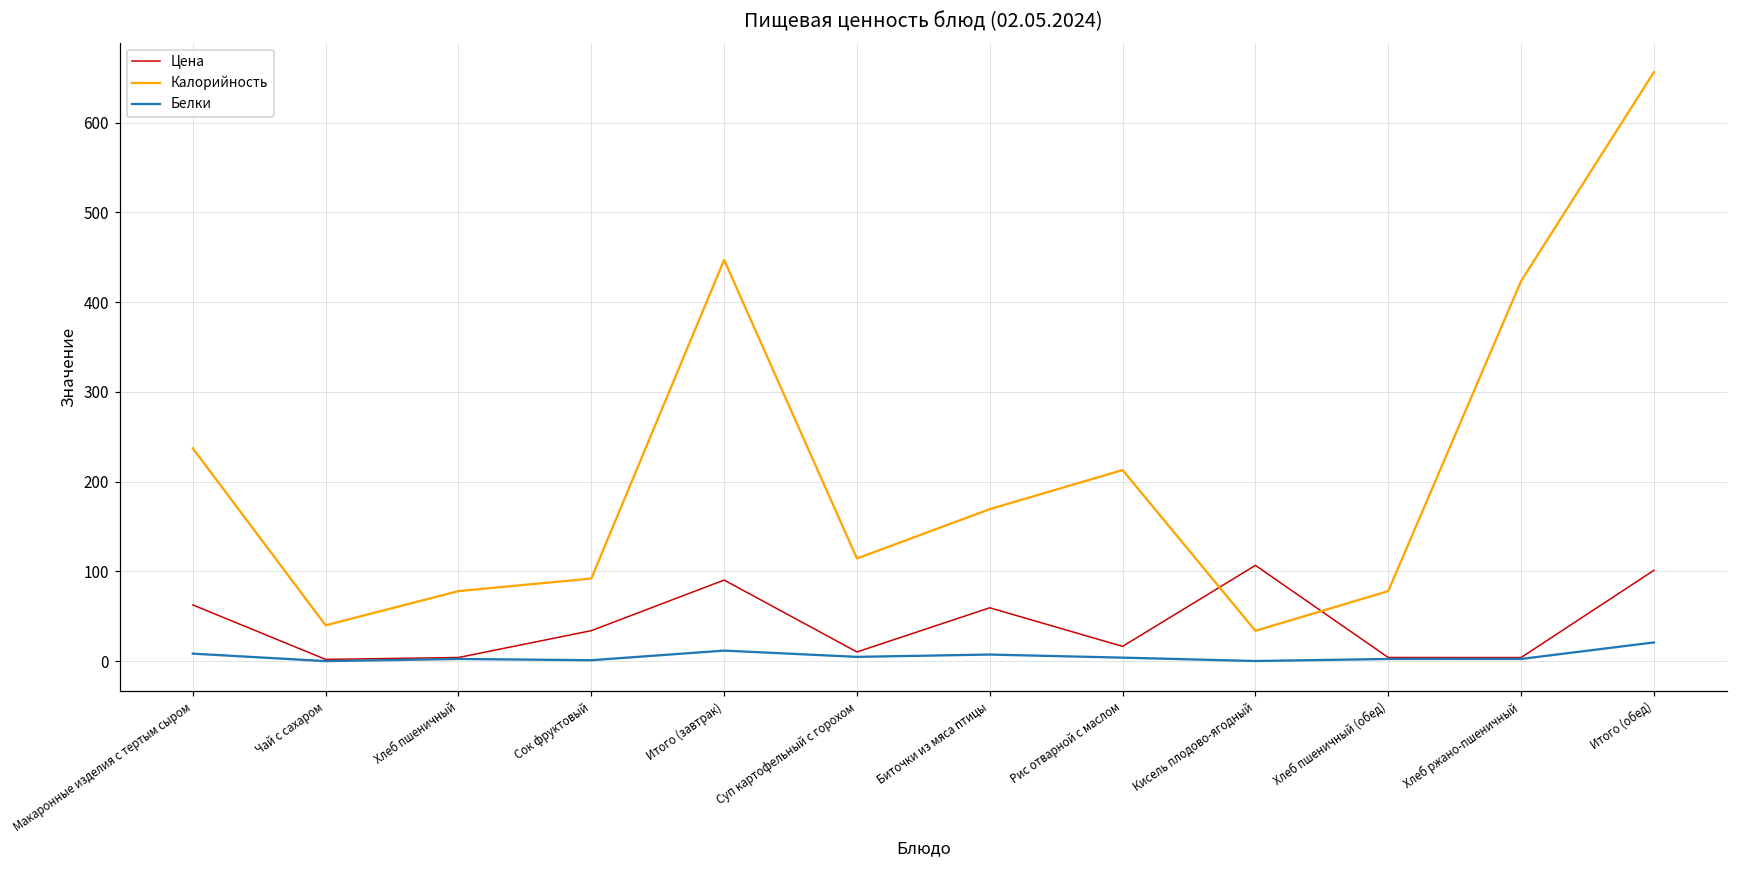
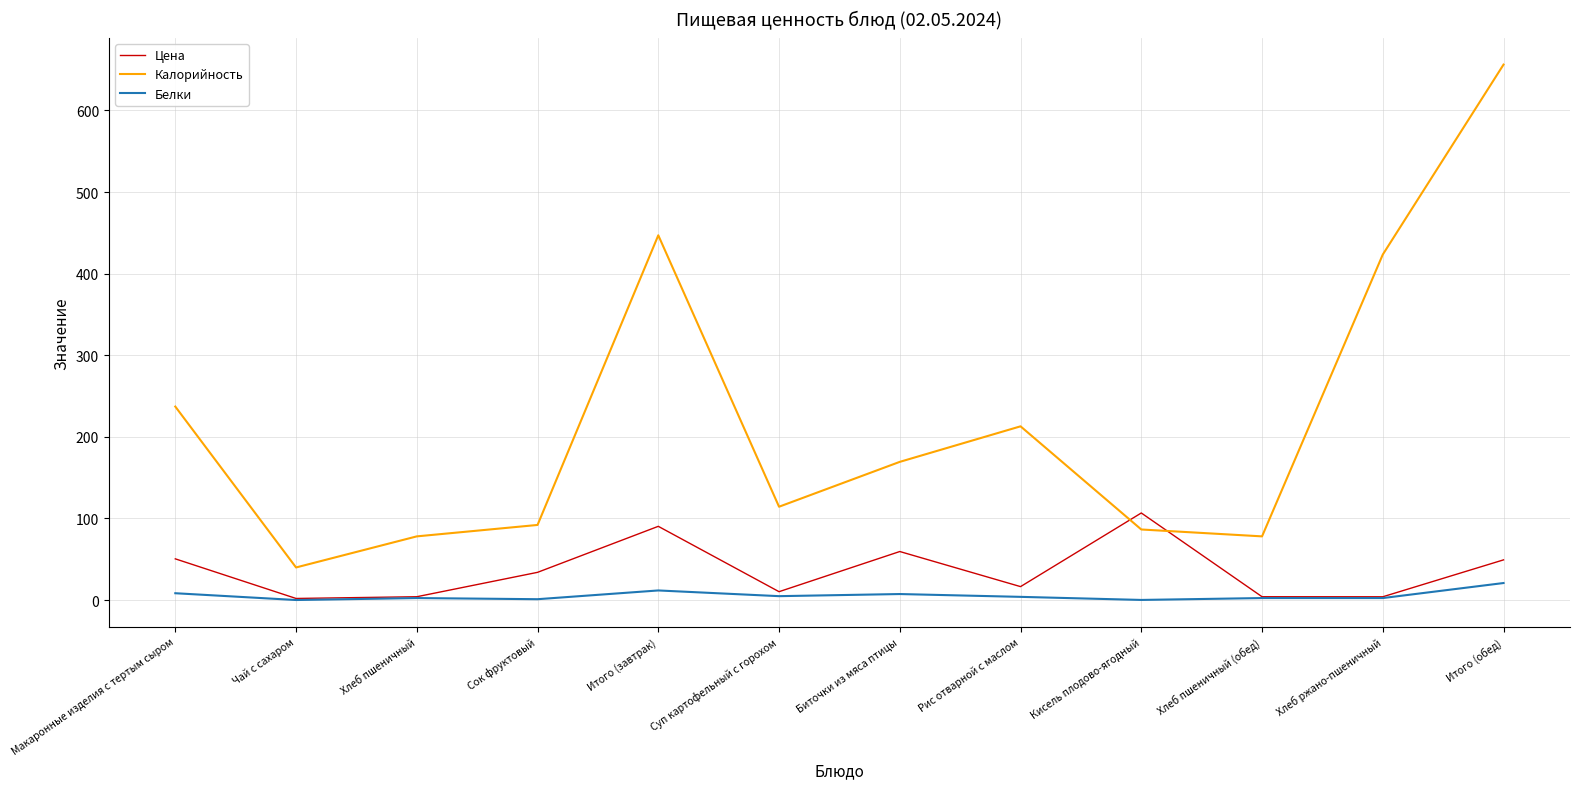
  {
    "Цена": {
-     "Макаронные изделия с тертым сыром": 60,
+     "Макаронные изделия с тертым сыром": 50,
      "Сок фруктовый": 30,
      "Итого (завтрак)": 90,
      "Суп картофельный с горохом": 10,
      "Биточки из мяса птицы": 60,
      "Рис отварной с маслом": 20,
      "Кисель плодово-ягодный": 110,
-     "Итого (обед)": 100
+     "Итого (обед)": 50
    },
    "Калорийность": {
      "Макаронные изделия с тертым сыром": 240,
      "Чай с сахаром": 40,
      "Хлеб пшеничный": 80,
      "Сок фруктовый": 90,
      "Итого (завтрак)": 450,
      "Суп картофельный с горохом": 110,
      "Биточки из мяса птицы": 170,
      "Рис отварной с маслом": 210,
-     "Кисель плодово-ягодный": 30,
+     "Кисель плодово-ягодный": 90,
      "Хлеб пшеничный (обед)": 80,
      "Хлеб ржано-пшеничный": 420,
      "Итого (обед)": 660
    },
    "Белки": {
      "Макаронные изделия с тертым сыром": 10,
      "Сок фруктовый": 0,
      "Итого (завтрак)": 10,
      "Суп картофельный с горохом": 0,
      "Биточки из мяса птицы": 10,
      "Рис отварной с маслом": 0,
      "Кисель плодово-ягодный": 0,
      "Итого (обед)": 20
    }
  }
